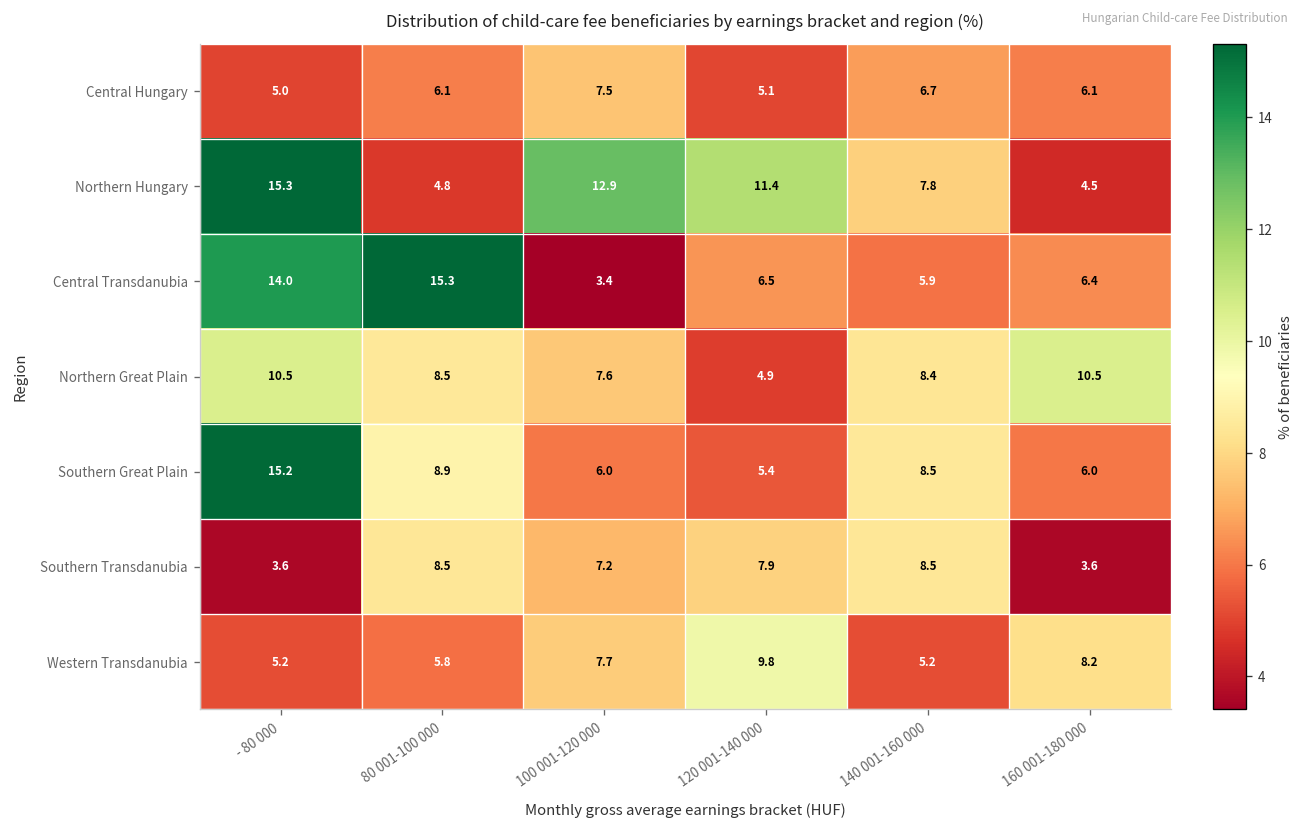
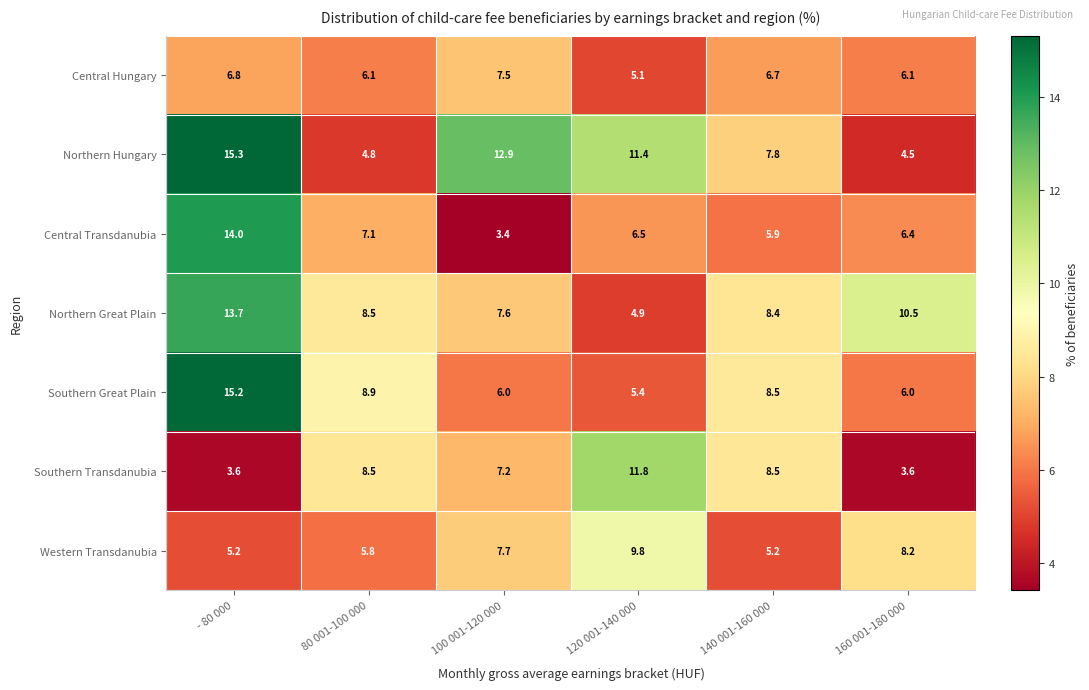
  {
    "Central Hungary": {
-     "- 80 000": 5.0,
+     "- 80 000": 6.8,
      "80 001-100 000": 6.1,
      "100 001-120 000": 7.5,
      "120 001-140 000": 5.1,
      "140 001-160 000": 6.7,
      "160 001-180 000": 6.1
    },
    "Northern Hungary": {
      "- 80 000": 15.3,
      "80 001-100 000": 4.8,
      "100 001-120 000": 12.9,
      "120 001-140 000": 11.4,
      "140 001-160 000": 7.8,
      "160 001-180 000": 4.5
    },
    "Central Transdanubia": {
      "- 80 000": 14.0,
-     "80 001-100 000": 15.3,
+     "80 001-100 000": 7.1,
      "100 001-120 000": 3.4,
      "120 001-140 000": 6.5,
      "140 001-160 000": 5.9,
      "160 001-180 000": 6.4
    },
    "Northern Great Plain": {
-     "- 80 000": 10.5,
+     "- 80 000": 13.7,
      "80 001-100 000": 8.5,
      "100 001-120 000": 7.6,
      "120 001-140 000": 4.9,
      "140 001-160 000": 8.4,
      "160 001-180 000": 10.5
    },
    "Southern Great Plain": {
      "- 80 000": 15.2,
      "80 001-100 000": 8.9,
      "100 001-120 000": 6.0,
      "120 001-140 000": 5.4,
      "140 001-160 000": 8.5,
      "160 001-180 000": 6.0
    },
    "Southern Transdanubia": {
      "- 80 000": 3.6,
      "80 001-100 000": 8.5,
      "100 001-120 000": 7.2,
-     "120 001-140 000": 7.9,
+     "120 001-140 000": 11.8,
      "140 001-160 000": 8.5,
      "160 001-180 000": 3.6
    },
    "Western Transdanubia": {
      "- 80 000": 5.2,
      "80 001-100 000": 5.8,
      "100 001-120 000": 7.7,
      "120 001-140 000": 9.8,
      "140 001-160 000": 5.2,
      "160 001-180 000": 8.2
    }
  }
